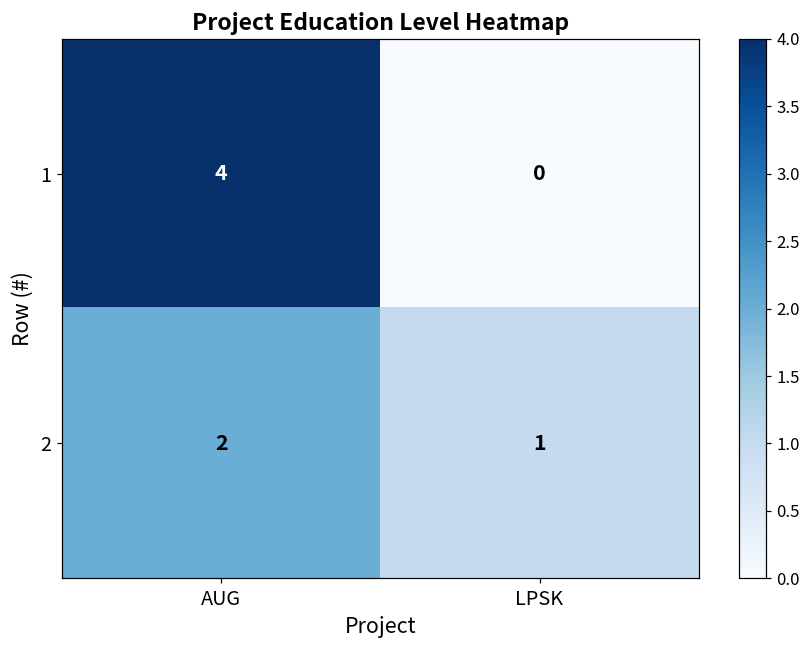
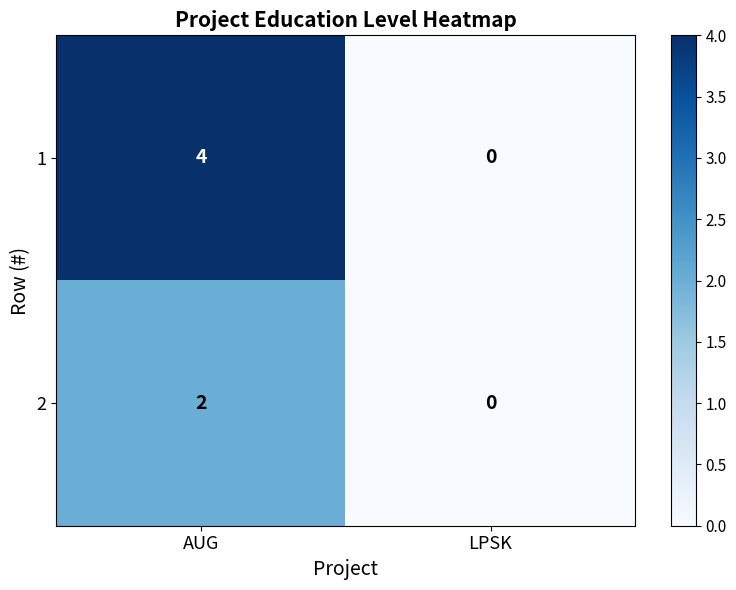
  {
    "1": {
      "AUG": 4,
      "LPSK": 0
    },
    "2": {
      "AUG": 2,
-     "LPSK": 1
+     "LPSK": 0
    }
  }
